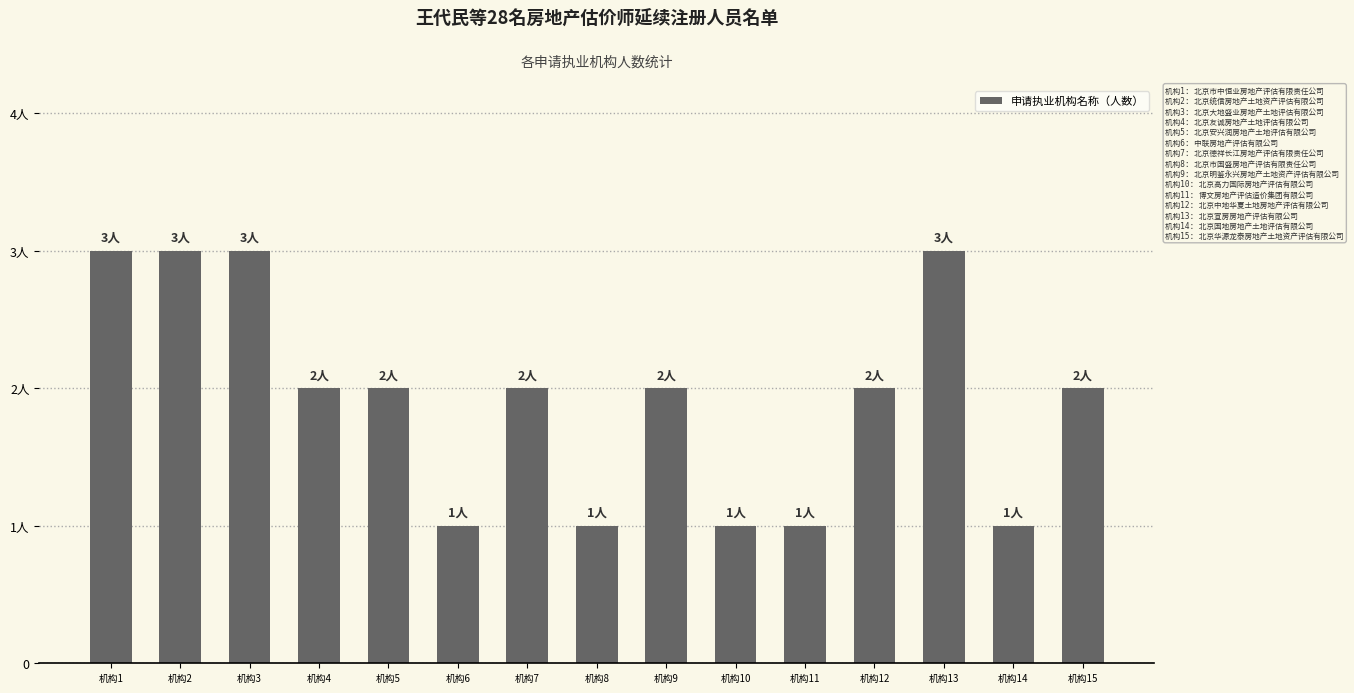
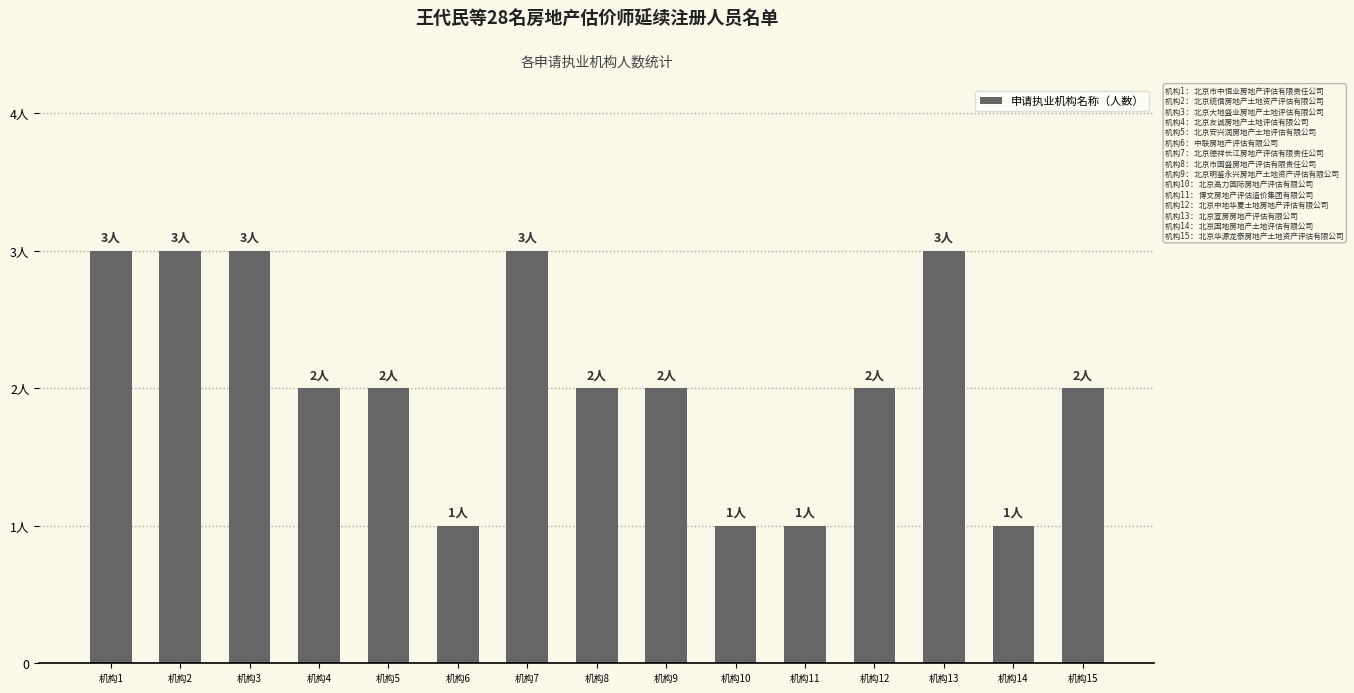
  {
    "机构1": "3人",
    "机构2": "3人",
    "机构3": "3人",
    "机构4": "2人",
    "机构5": "2人",
    "机构6": "1人",
-   "机构7": "2人",
-   "机构8": "1人",
+   "机构7": "3人",
+   "机构8": "2人",
    "机构9": "2人",
    "机构10": "1人",
    "机构11": "1人",
    "机构12": "2人",
    "机构13": "3人",
    "机构14": "1人",
    "机构15": "2人"
  }
